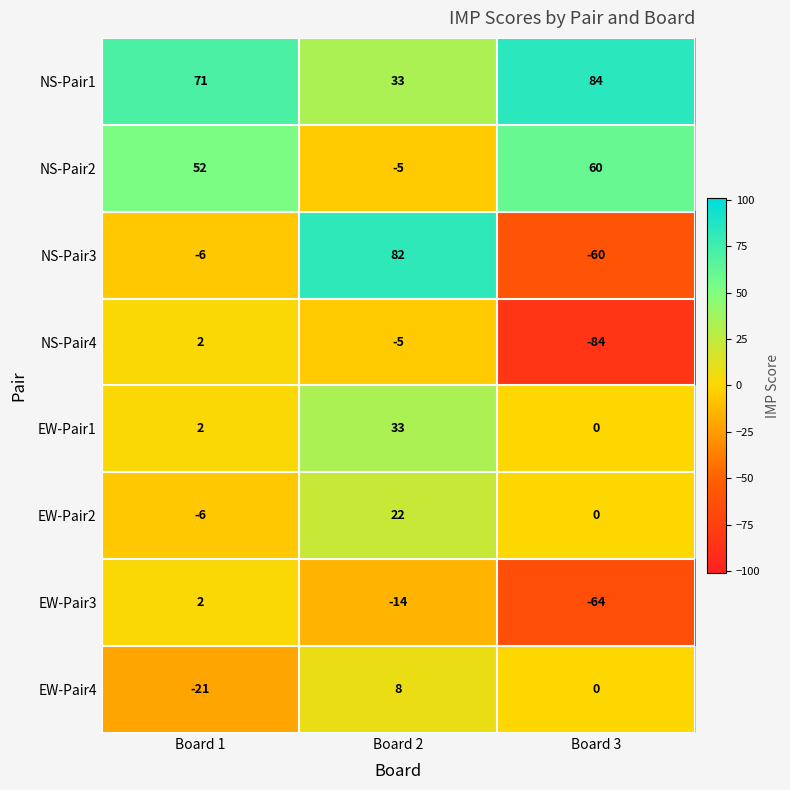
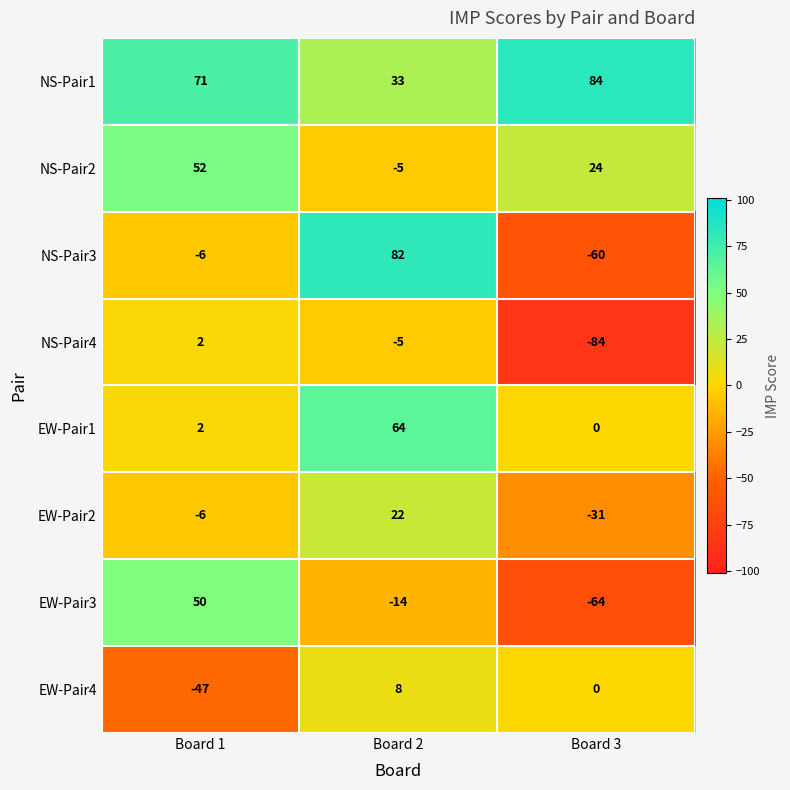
  {
    "NS-Pair1": {
      "Board 1": 71,
      "Board 2": 33,
      "Board 3": 84
    },
    "NS-Pair2": {
      "Board 1": 52,
      "Board 2": -5,
-     "Board 3": 60
+     "Board 3": 24
    },
    "NS-Pair3": {
      "Board 1": -6,
      "Board 2": 82,
      "Board 3": -60
    },
    "NS-Pair4": {
      "Board 1": 2,
      "Board 2": -5,
      "Board 3": -84
    },
    "EW-Pair1": {
      "Board 1": 2,
-     "Board 2": 33,
+     "Board 2": 64,
      "Board 3": 0
    },
    "EW-Pair2": {
      "Board 1": -6,
      "Board 2": 22,
-     "Board 3": 0
+     "Board 3": -31
    },
    "EW-Pair3": {
-     "Board 1": 2,
+     "Board 1": 50,
      "Board 2": -14,
      "Board 3": -64
    },
    "EW-Pair4": {
-     "Board 1": -21,
+     "Board 1": -47,
      "Board 2": 8,
      "Board 3": 0
    }
  }
